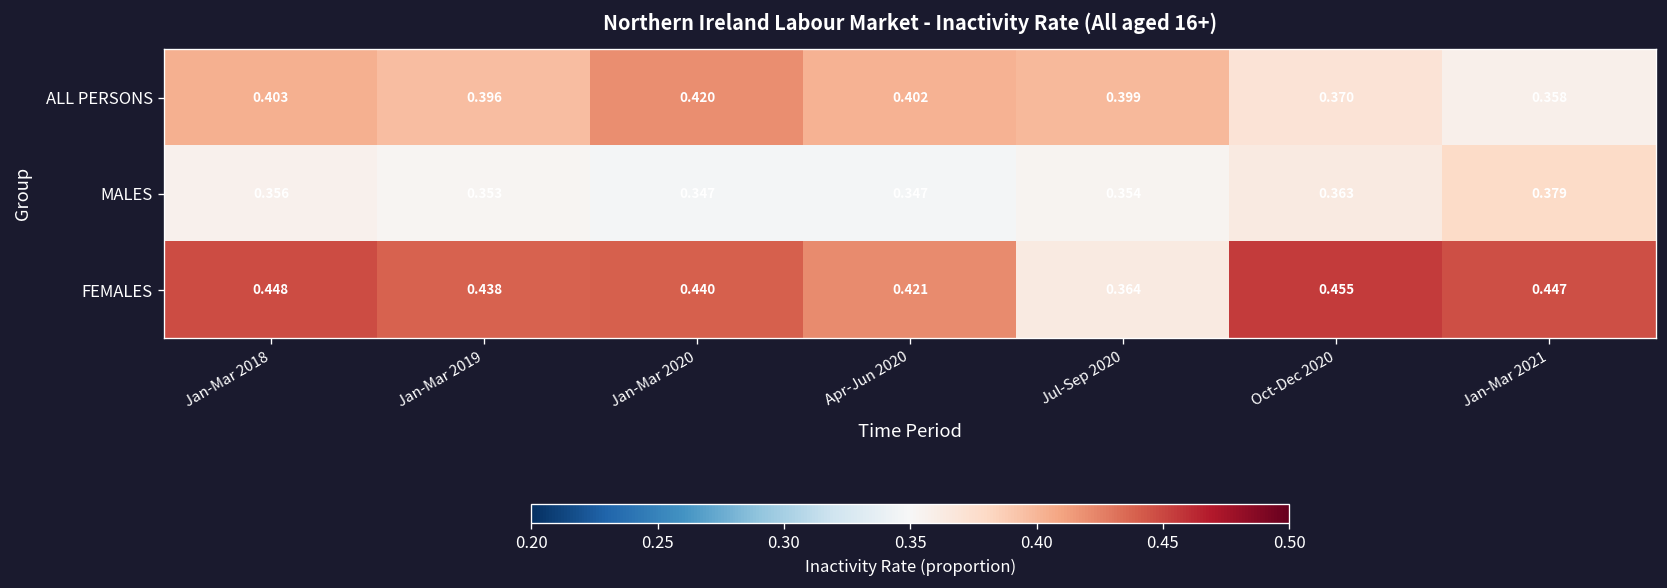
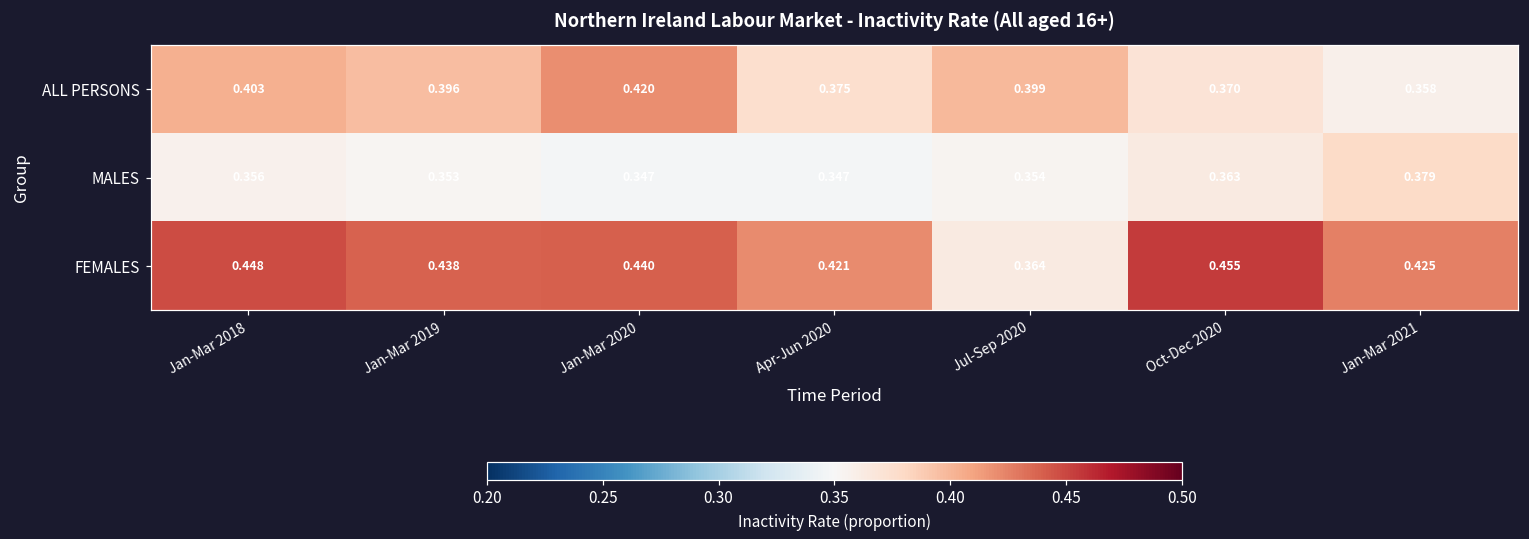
  {
    "ALL PERSONS": {
      "Jan-Mar 2018": 0.403,
      "Jan-Mar 2019": 0.396,
      "Jan-Mar 2020": 0.420,
-     "Apr-Jun 2020": 0.402,
+     "Apr-Jun 2020": 0.375,
      "Jul-Sep 2020": 0.399
    },
    "MALES": {
      "Jan-Mar 2021": 0.379
    },
    "FEMALES": {
      "Jan-Mar 2018": 0.448,
      "Jan-Mar 2019": 0.438,
      "Jan-Mar 2020": 0.440,
      "Apr-Jun 2020": 0.421,
      "Oct-Dec 2020": 0.455,
-     "Jan-Mar 2021": 0.447
+     "Jan-Mar 2021": 0.425
    }
  }
